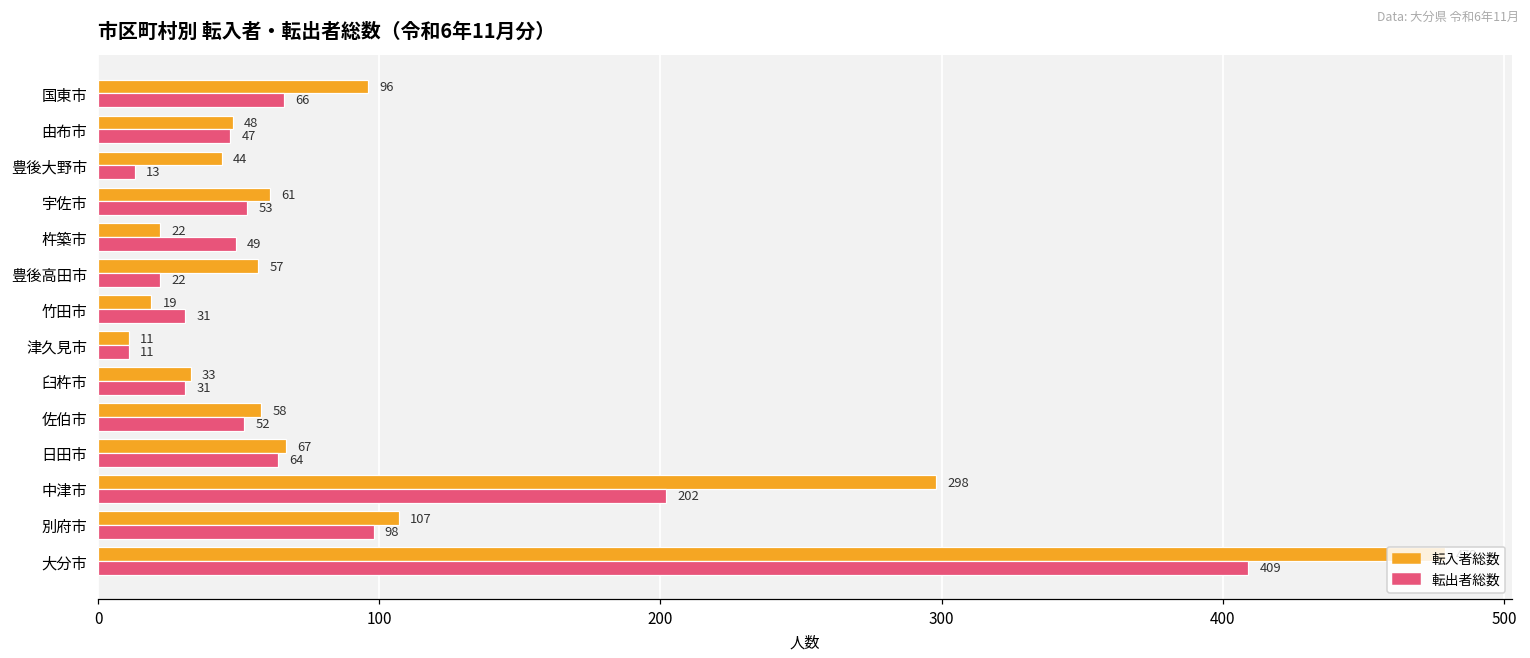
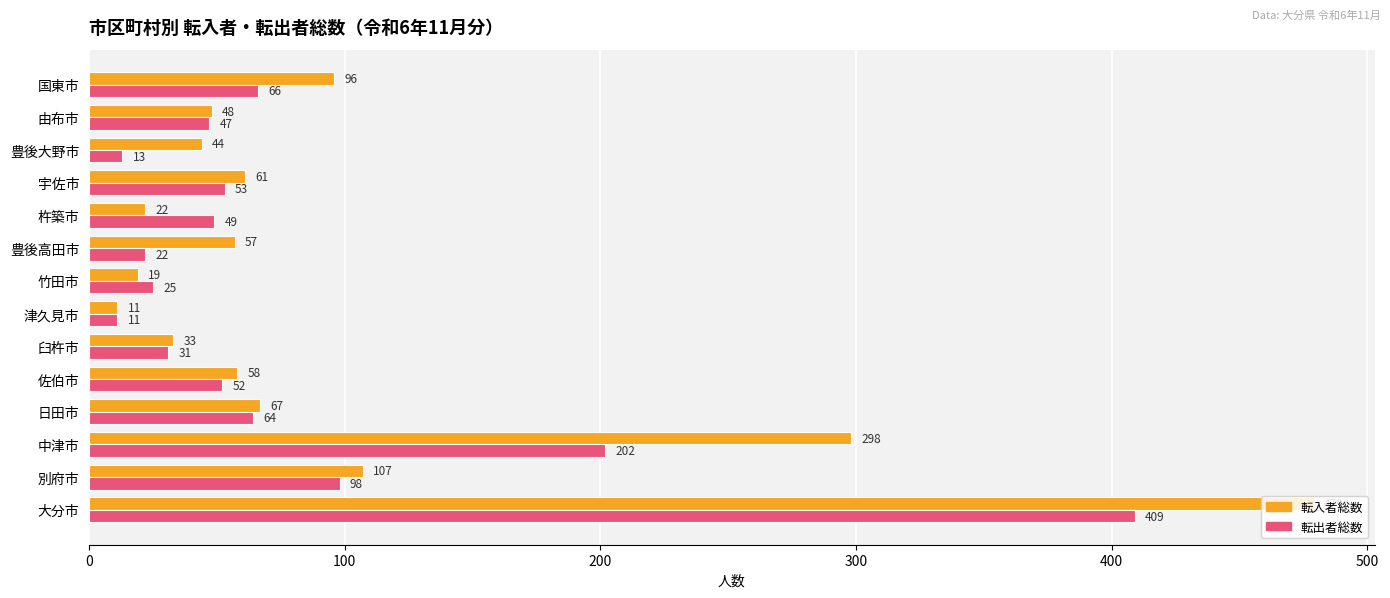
  {
    "転入者総数": {
      "国東市": 96,
      "由布市": 48,
      "豊後大野市": 44,
      "宇佐市": 61,
      "杵築市": 22,
      "豊後高田市": 57,
      "竹田市": 19,
      "津久見市": 11,
      "臼杵市": 33,
      "佐伯市": 58,
      "日田市": 67,
      "中津市": 298,
      "別府市": 107
    },
    "転出者総数": {
      "国東市": 66,
      "由布市": 47,
      "豊後大野市": 13,
      "宇佐市": 53,
      "杵築市": 49,
      "豊後高田市": 22,
-     "竹田市": 31,
+     "竹田市": 25,
      "津久見市": 11,
      "臼杵市": 31,
      "佐伯市": 52,
      "日田市": 64,
      "中津市": 202,
      "別府市": 98,
      "大分市": 409
    }
  }
